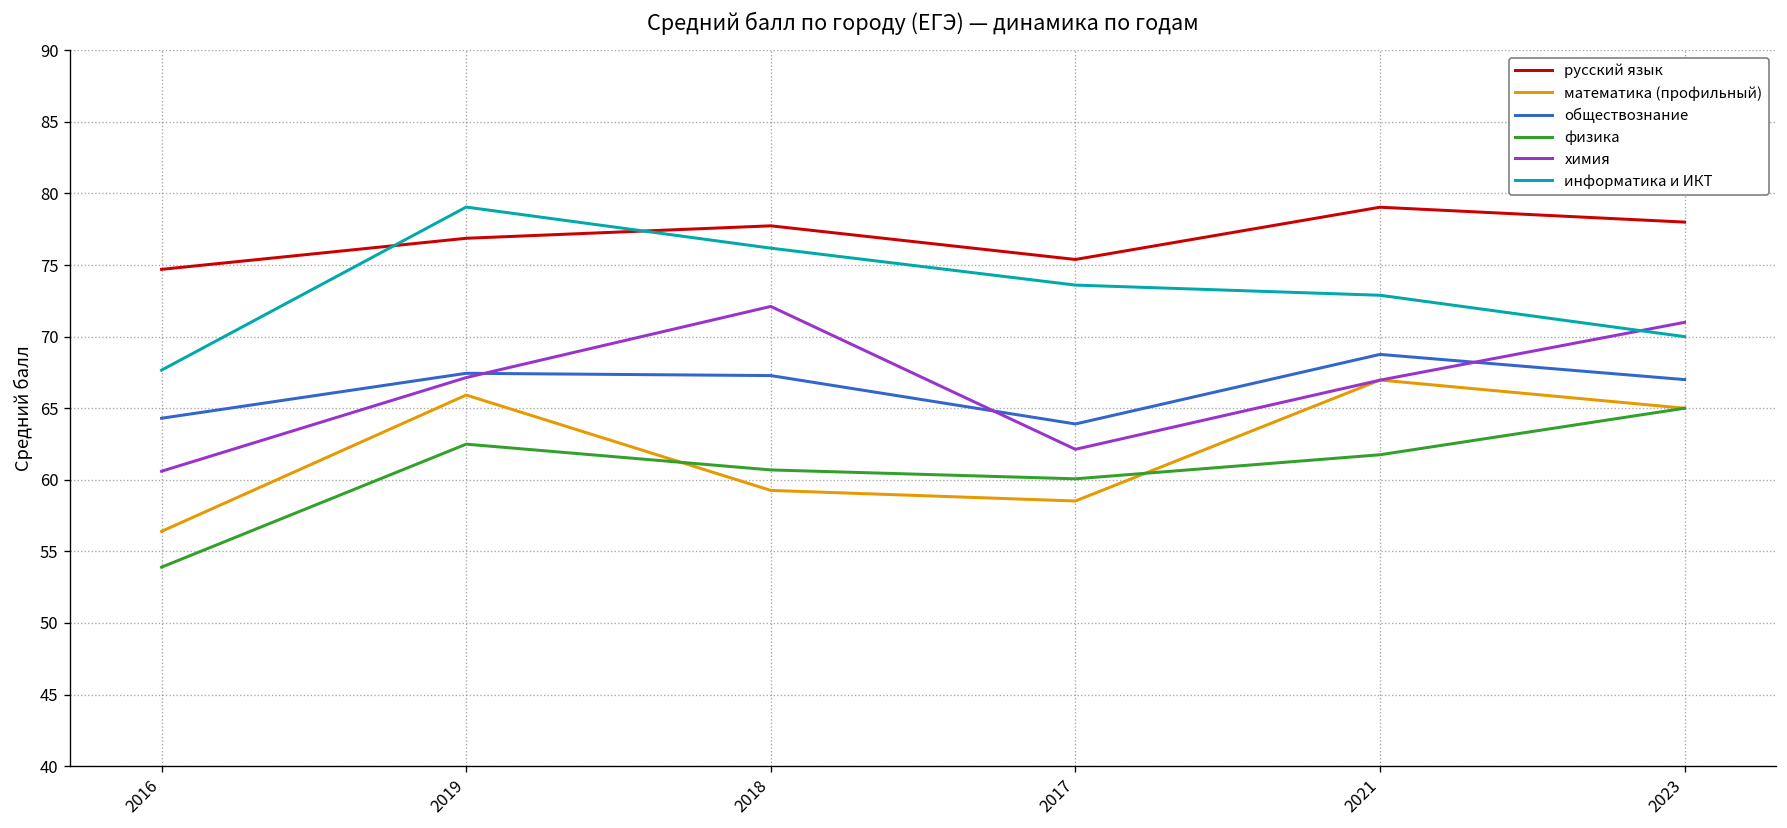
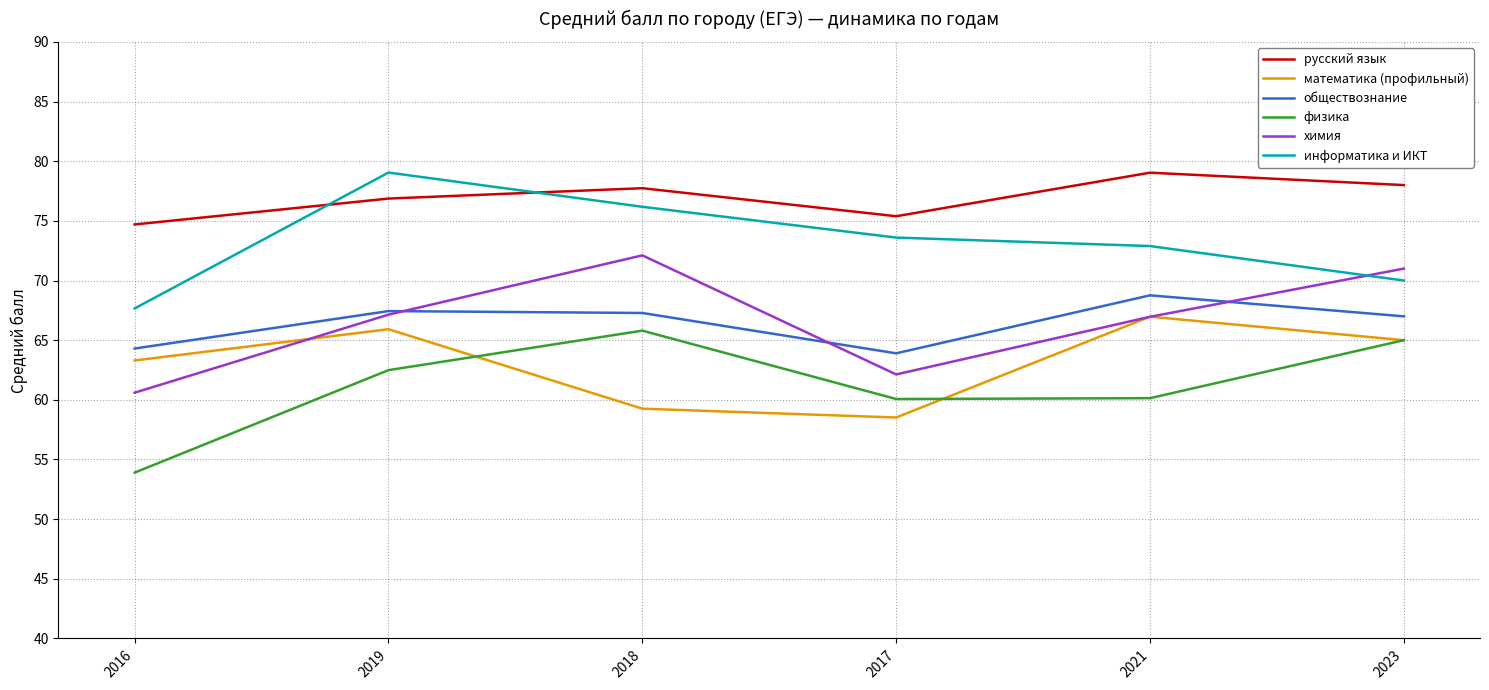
  {
    "русский язык": {
      "2016": 74.7,
      "2019": 76.9,
      "2018": 77.7,
      "2017": 75.4,
      "2021": 79.0,
      "2023": 78.0
    },
    "математика (профильный)": {
-     "2016": 56.4,
+     "2016": 63.3,
      "2019": 65.9,
      "2018": 59.3,
      "2017": 58.5
    },
    "обществознание": {
      "2016": 64.3,
      "2019": 67.4,
      "2018": 67.3,
      "2017": 63.9,
      "2021": 68.8,
      "2023": 67.0
    },
    "физика": {
      "2016": 53.9,
      "2019": 62.5,
-     "2018": 60.7,
+     "2018": 65.8,
      "2017": 60.1,
-     "2021": 61.8
+     "2021": 60.1
    },
    "химия": {
      "2016": 60.6,
      "2019": 67.1,
      "2018": 72.1,
      "2017": 62.1,
      "2023": 71.0
    },
    "информатика и ИКТ": {
      "2016": 67.7,
      "2019": 79.1,
      "2018": 76.2,
      "2017": 73.6,
      "2021": 72.9,
      "2023": 70.0
    }
  }
